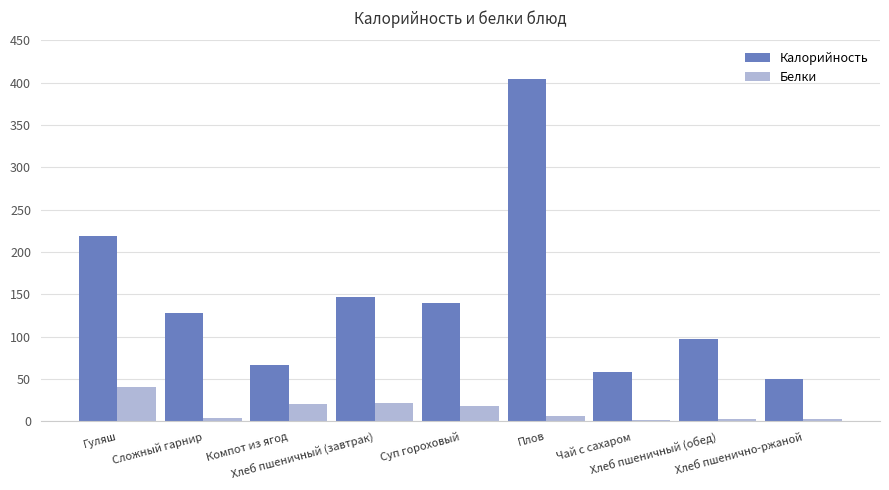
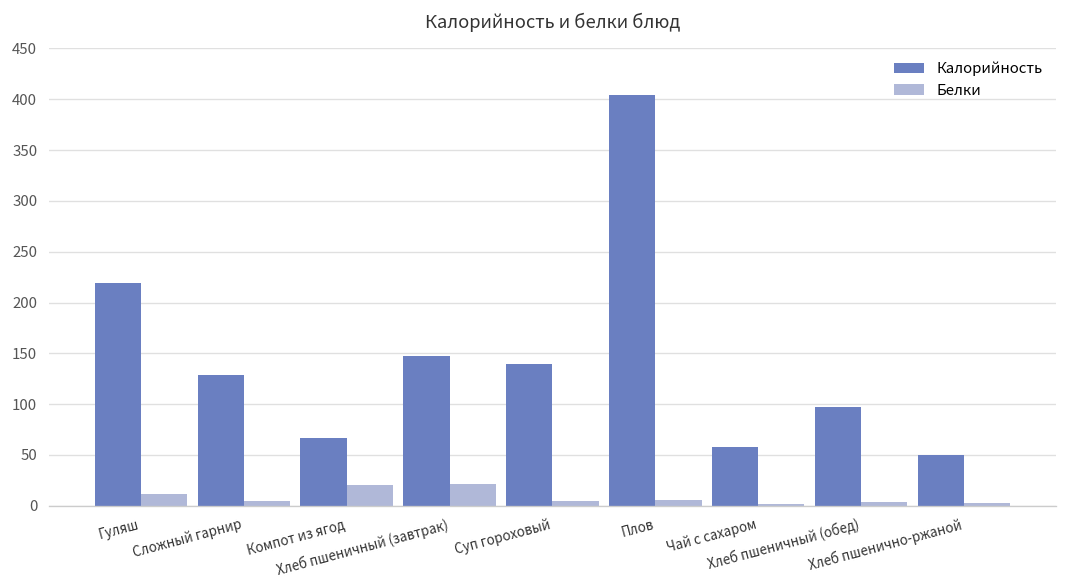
  {
    "Калорийность": {
      "Гуляш": 220,
      "Сложный гарнир": 130,
      "Компот из ягод": 70,
      "Хлеб пшеничный (завтрак)": 150,
      "Суп гороховый": 140,
      "Плов": 400,
      "Чай с сахаром": 60,
      "Хлеб пшеничный (обед)": 100,
      "Хлеб пшенично-ржаной": 50
    },
    "Белки": {
-     "Гуляш": 40,
+     "Гуляш": 10,
      "Сложный гарнир": 0,
      "Компот из ягод": 20,
      "Хлеб пшеничный (завтрак)": 20,
-     "Суп гороховый": 20,
+     "Суп гороховый": 0,
      "Плов": 10,
      "Хлеб пшеничный (обед)": 0,
      "Хлеб пшенично-ржаной": 0
    }
  }
